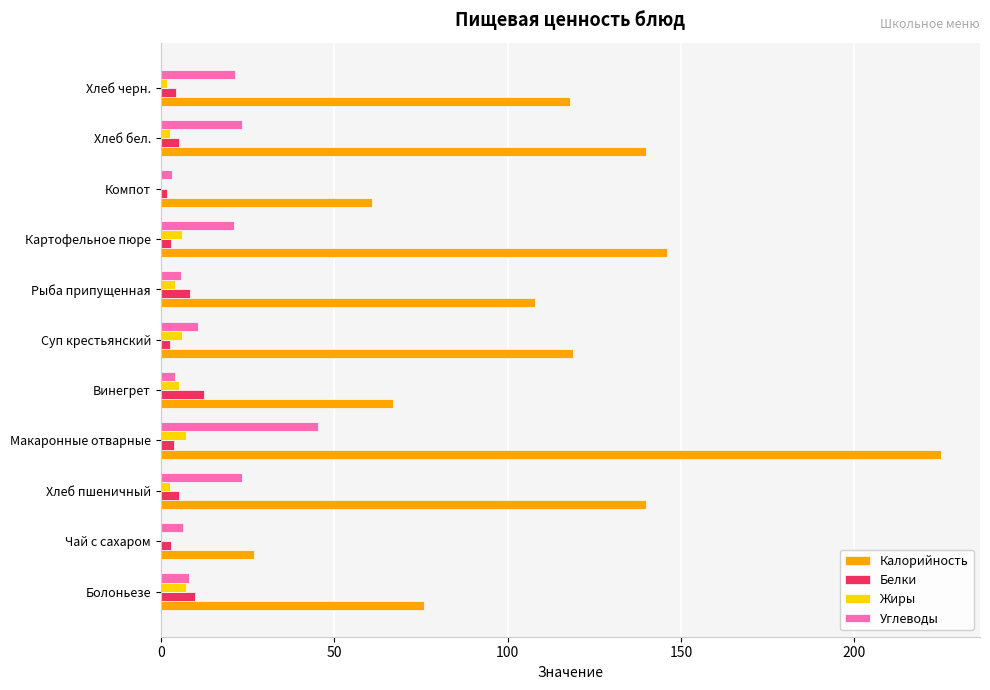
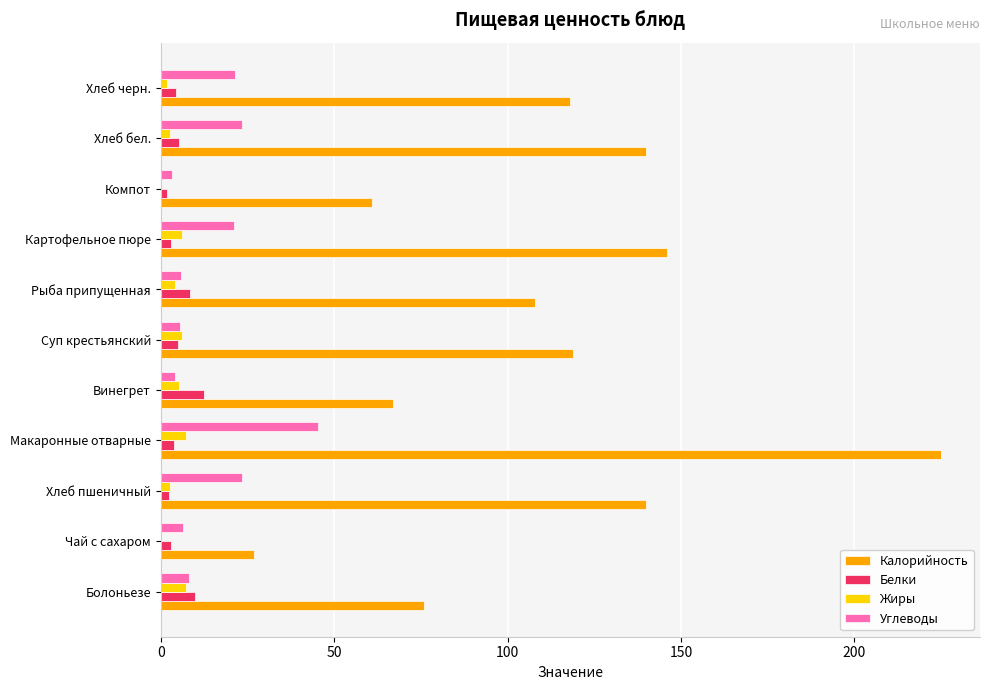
  {
    "Белки": {
      "Хлеб черн.": 4,
      "Хлеб бел.": 5,
      "Компот": 2,
      "Картофельное пюре": 3,
      "Рыба припущенная": 8,
-     "Суп крестьянский": 3,
+     "Суп крестьянский": 5,
      "Винегрет": 12,
      "Макаронные отварные": 4,
-     "Хлеб пшеничный": 5,
+     "Хлеб пшеничный": 2,
      "Чай с сахаром": 3,
      "Болоньезе": 10
    },
    "Углеводы": {
      "Хлеб черн.": 21,
      "Хлеб бел.": 24,
      "Компот": 3,
      "Картофельное пюре": 21,
      "Рыба припущенная": 6,
-     "Суп крестьянский": 11,
+     "Суп крестьянский": 5,
      "Винегрет": 4,
      "Макаронные отварные": 45,
      "Хлеб пшеничный": 24,
      "Чай с сахаром": 7,
      "Болоньезе": 8
    }
  }
